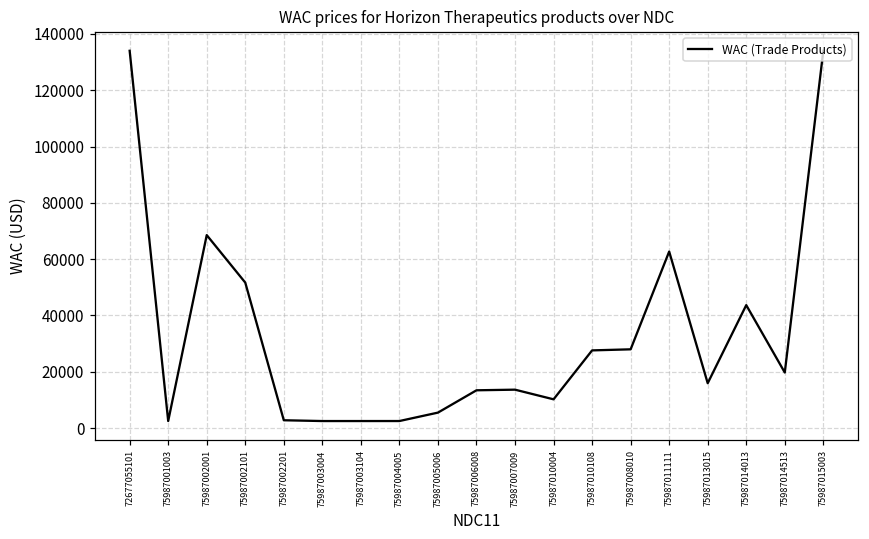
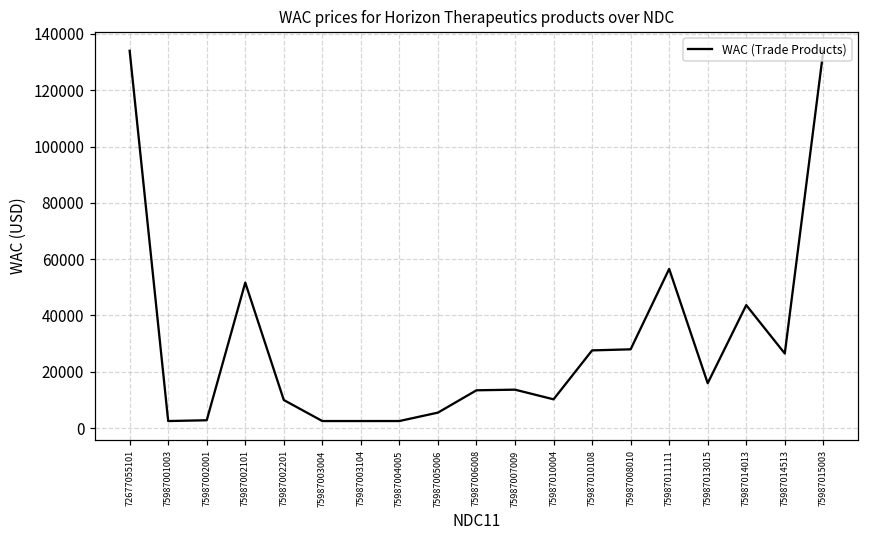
  {
    "72677055101": 134000,
    "75987001003": 2000,
-   "75987002001": 69000,
+   "75987002001": 3000,
    "75987002101": 52000,
-   "75987002201": 3000,
+   "75987002201": 10000,
    "75987003004": 2000,
    "75987003104": 2000,
    "75987004005": 2000,
    "75987005006": 5000,
    "75987006008": 13000,
    "75987007009": 14000,
    "75987010004": 10000,
    "75987010108": 28000,
    "75987008010": 28000,
-   "75987011111": 63000,
+   "75987011111": 57000,
    "75987013015": 16000,
    "75987014013": 44000,
-   "75987014513": 20000
+   "75987014513": 26000
  }
